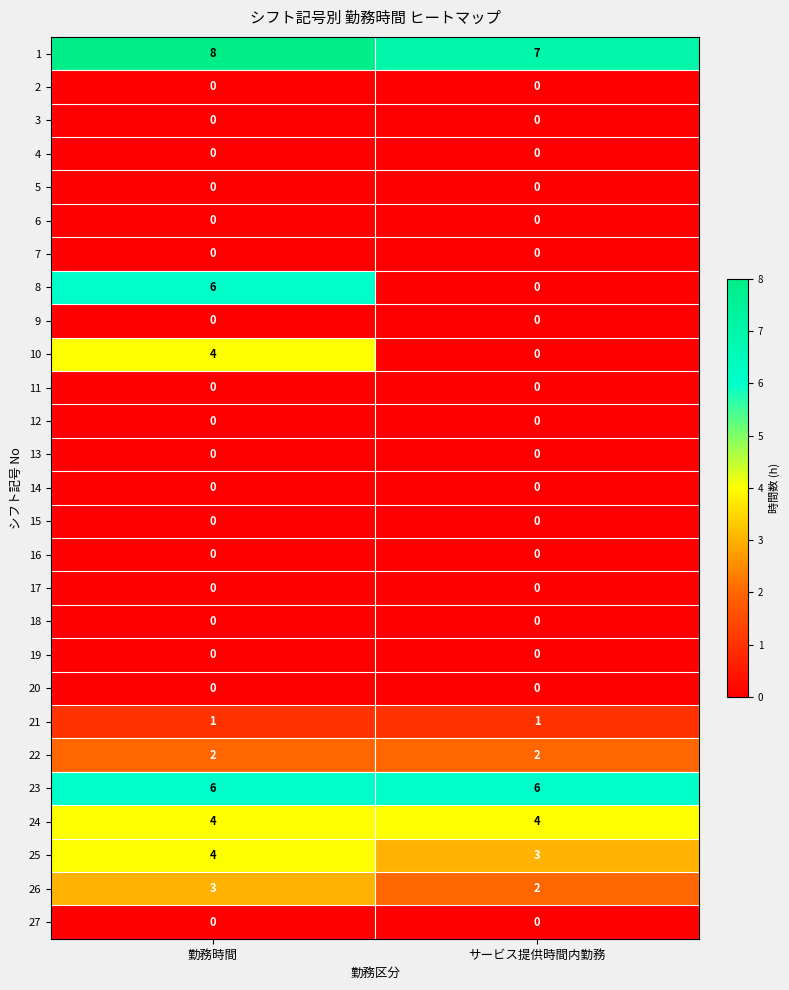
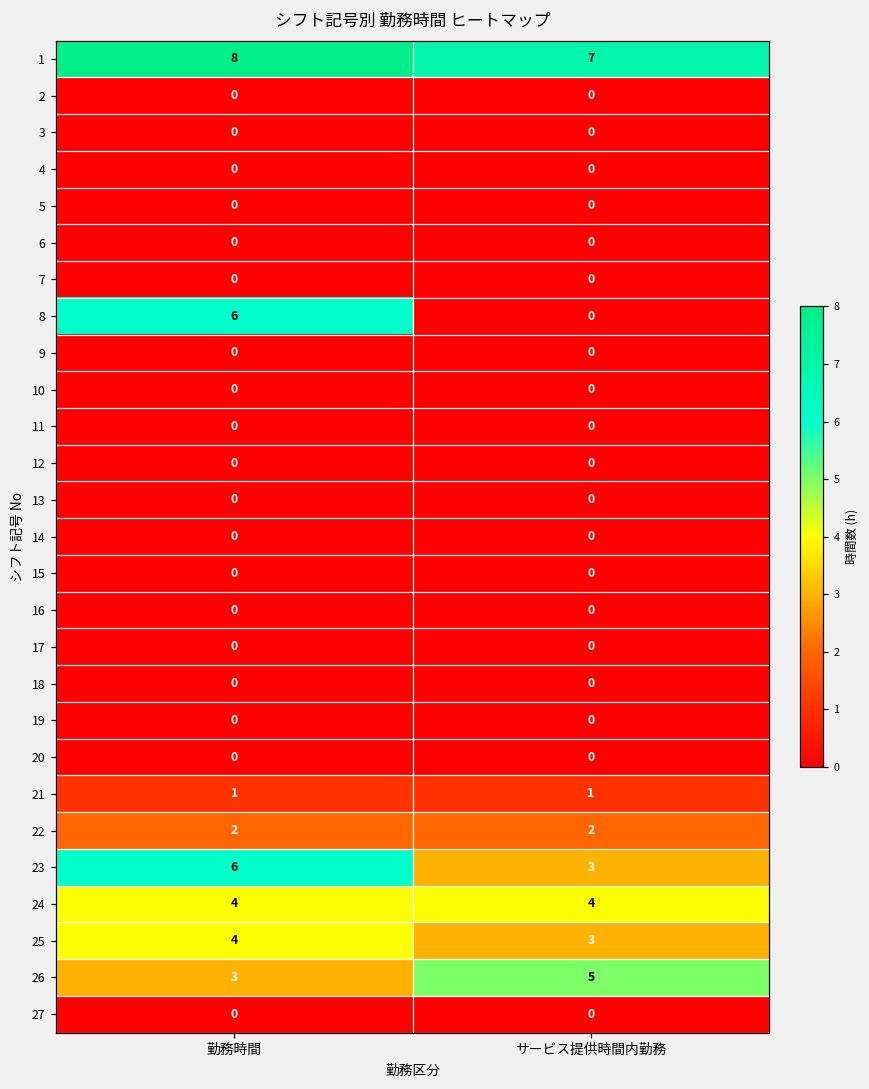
  {
    "1": {
      "勤務時間": 8,
      "サービス提供時間内勤務": 7
    },
    "2": {
      "勤務時間": 0,
      "サービス提供時間内勤務": 0
    },
    "3": {
      "勤務時間": 0,
      "サービス提供時間内勤務": 0
    },
    "4": {
      "勤務時間": 0,
      "サービス提供時間内勤務": 0
    },
    "5": {
      "勤務時間": 0,
      "サービス提供時間内勤務": 0
    },
    "6": {
      "勤務時間": 0,
      "サービス提供時間内勤務": 0
    },
    "7": {
      "勤務時間": 0,
      "サービス提供時間内勤務": 0
    },
    "8": {
      "勤務時間": 6,
      "サービス提供時間内勤務": 0
    },
    "9": {
      "勤務時間": 0,
      "サービス提供時間内勤務": 0
    },
    "10": {
-     "勤務時間": 4,
+     "勤務時間": 0,
      "サービス提供時間内勤務": 0
    },
    "11": {
      "勤務時間": 0,
      "サービス提供時間内勤務": 0
    },
    "12": {
      "勤務時間": 0,
      "サービス提供時間内勤務": 0
    },
    "13": {
      "勤務時間": 0,
      "サービス提供時間内勤務": 0
    },
    "14": {
      "勤務時間": 0,
      "サービス提供時間内勤務": 0
    },
    "15": {
      "勤務時間": 0,
      "サービス提供時間内勤務": 0
    },
    "16": {
      "勤務時間": 0,
      "サービス提供時間内勤務": 0
    },
    "17": {
      "勤務時間": 0,
      "サービス提供時間内勤務": 0
    },
    "18": {
      "勤務時間": 0,
      "サービス提供時間内勤務": 0
    },
    "19": {
      "勤務時間": 0,
      "サービス提供時間内勤務": 0
    },
    "20": {
      "勤務時間": 0,
      "サービス提供時間内勤務": 0
    },
    "21": {
      "勤務時間": 1,
      "サービス提供時間内勤務": 1
    },
    "22": {
      "勤務時間": 2,
      "サービス提供時間内勤務": 2
    },
    "23": {
      "勤務時間": 6,
-     "サービス提供時間内勤務": 6
+     "サービス提供時間内勤務": 3
    },
    "24": {
      "勤務時間": 4,
      "サービス提供時間内勤務": 4
    },
    "25": {
      "勤務時間": 4,
      "サービス提供時間内勤務": 3
    },
    "26": {
      "勤務時間": 3,
-     "サービス提供時間内勤務": 2
+     "サービス提供時間内勤務": 5
    },
    "27": {
      "勤務時間": 0,
      "サービス提供時間内勤務": 0
    }
  }
